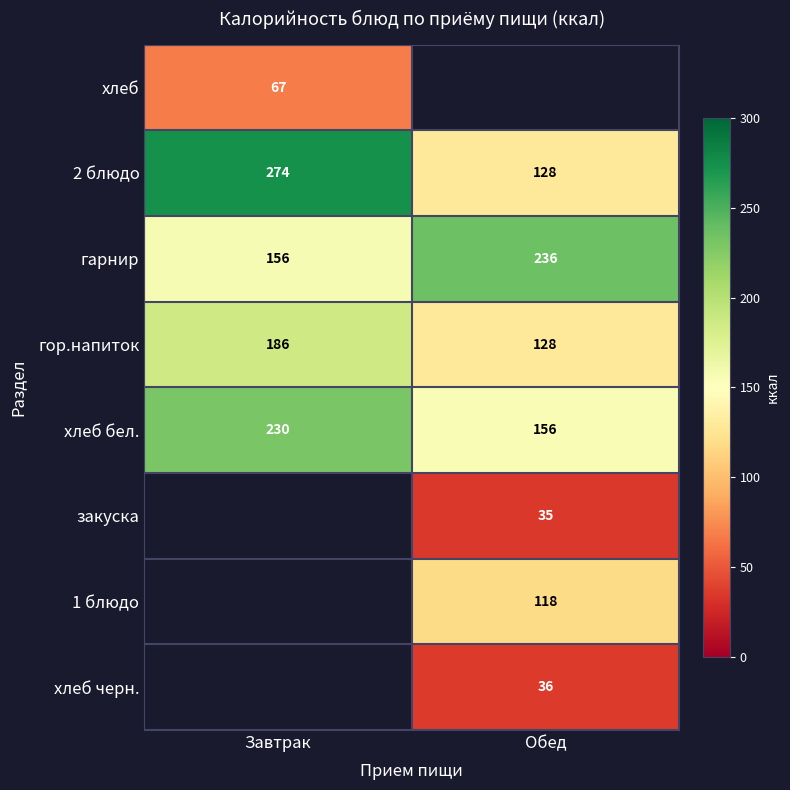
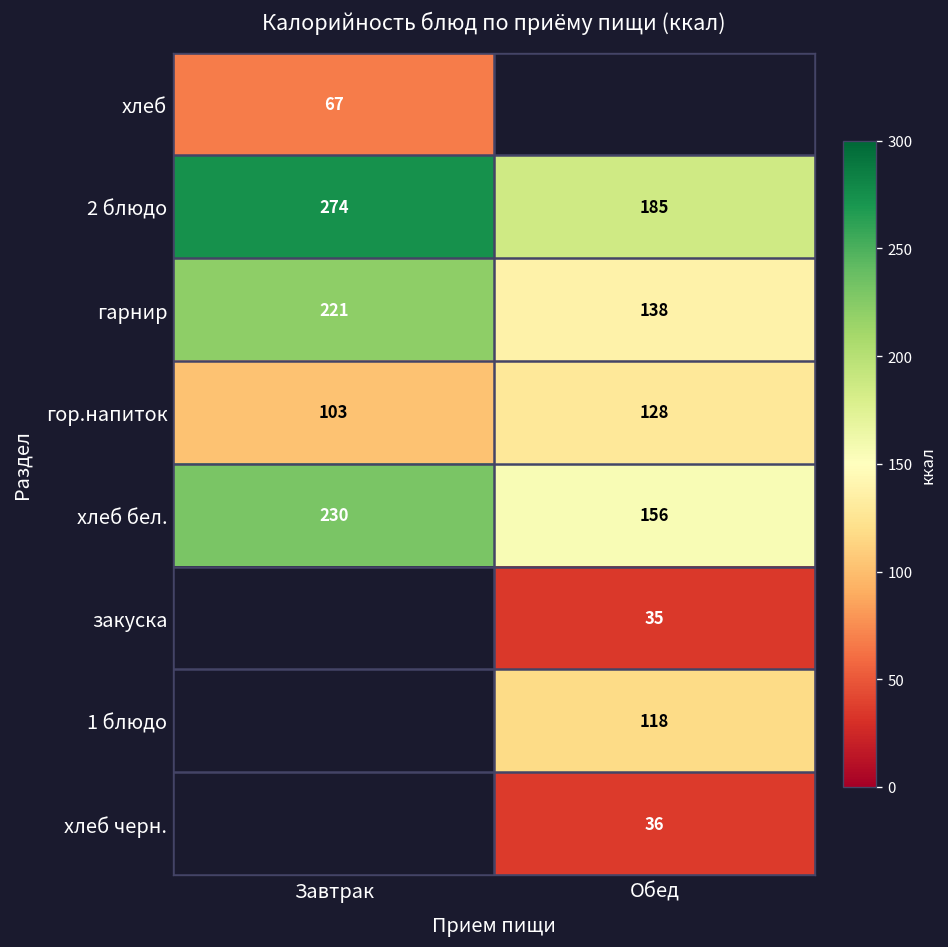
  {
    "хлеб": {
      "Завтрак": 67
    },
    "2 блюдо": {
      "Завтрак": 274,
-     "Обед": 128
+     "Обед": 185
    },
    "гарнир": {
-     "Завтрак": 156,
-     "Обед": 236
+     "Завтрак": 221,
+     "Обед": 138
    },
    "гор.напиток": {
-     "Завтрак": 186,
+     "Завтрак": 103,
      "Обед": 128
    },
    "хлеб бел.": {
      "Завтрак": 230,
      "Обед": 156
    },
    "закуска": {
      "Обед": 35
    },
    "1 блюдо": {
      "Обед": 118
    },
    "хлеб черн.": {
      "Обед": 36
    }
  }
